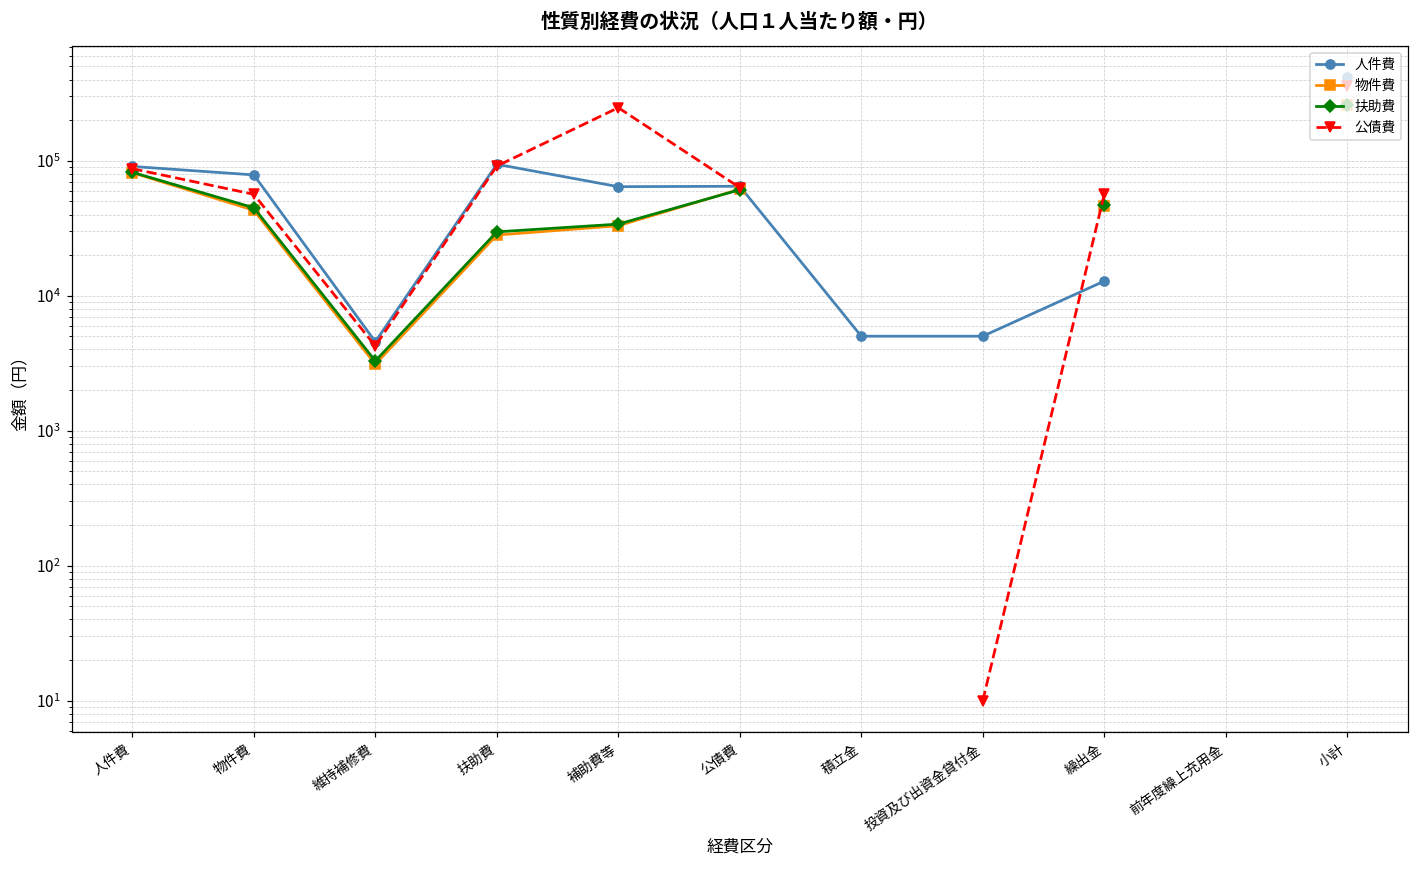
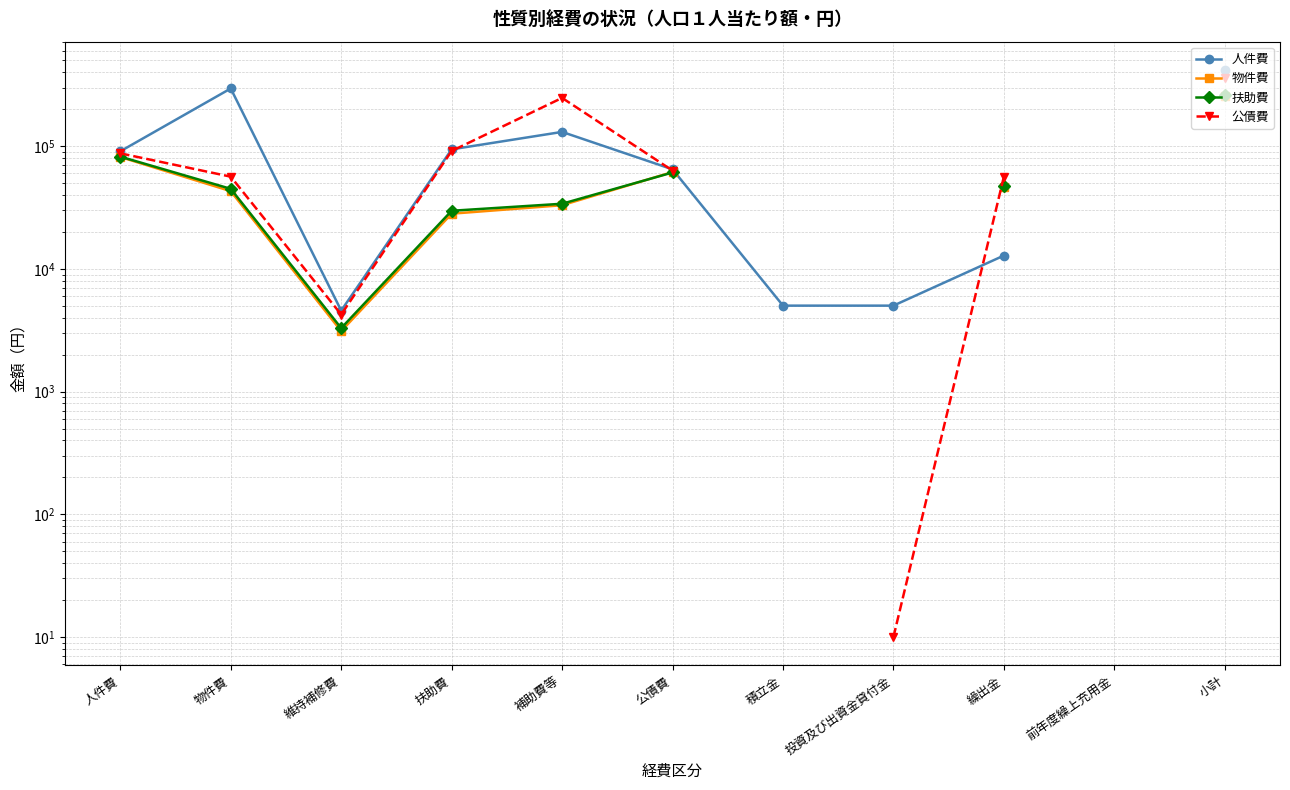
  {
    "人件費": {
-     "物件費": 80000,
+     "物件費": 300000,
      "維持補修費": 4600,
-     "補助費等": 60000,
+     "補助費等": 130000,
      "積立金": 5000,
      "投資及び出資金貸付金": 5000,
      "繰出金": 13000
    },
    "物件費": {
      "維持補修費": 3100,
      "扶助費": 28000
    },
    "扶助費": {
      "維持補修費": 3300,
      "扶助費": 30000
    },
    "公債費": {
      "物件費": 60000,
      "維持補修費": 4200,
      "補助費等": 250000,
      "投資及び出資金貸付金": 10,
      "繰出金": 60000
    }
  }
